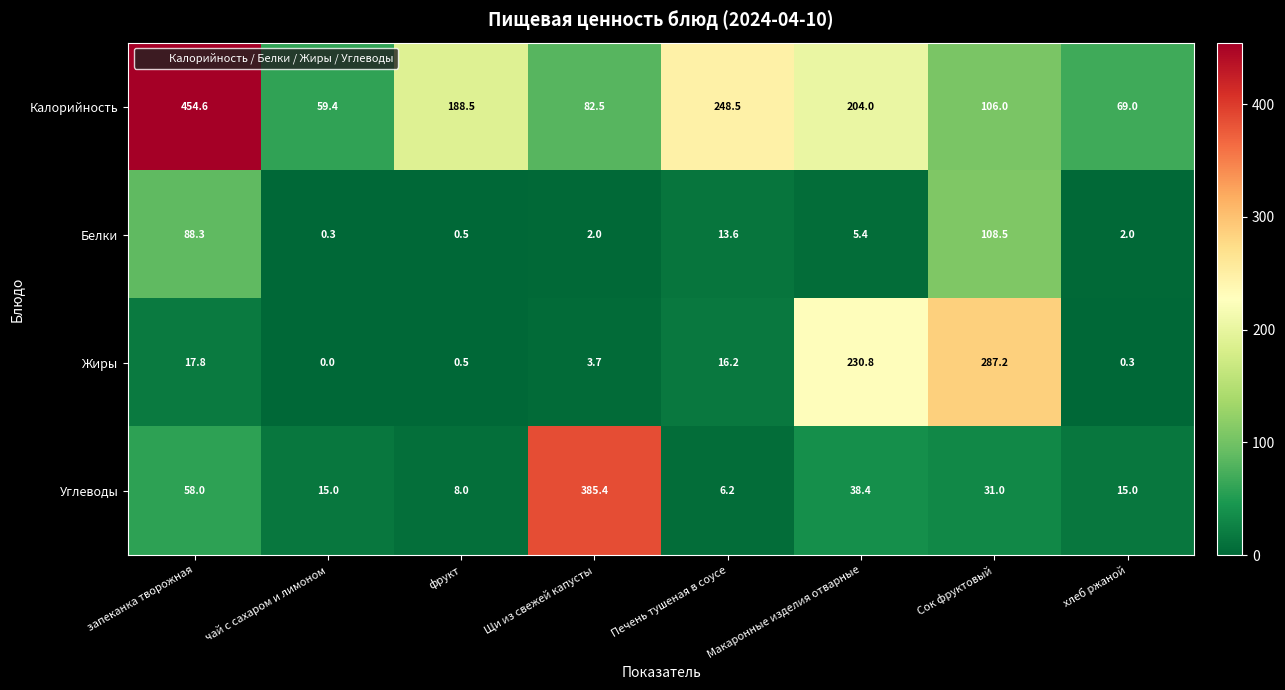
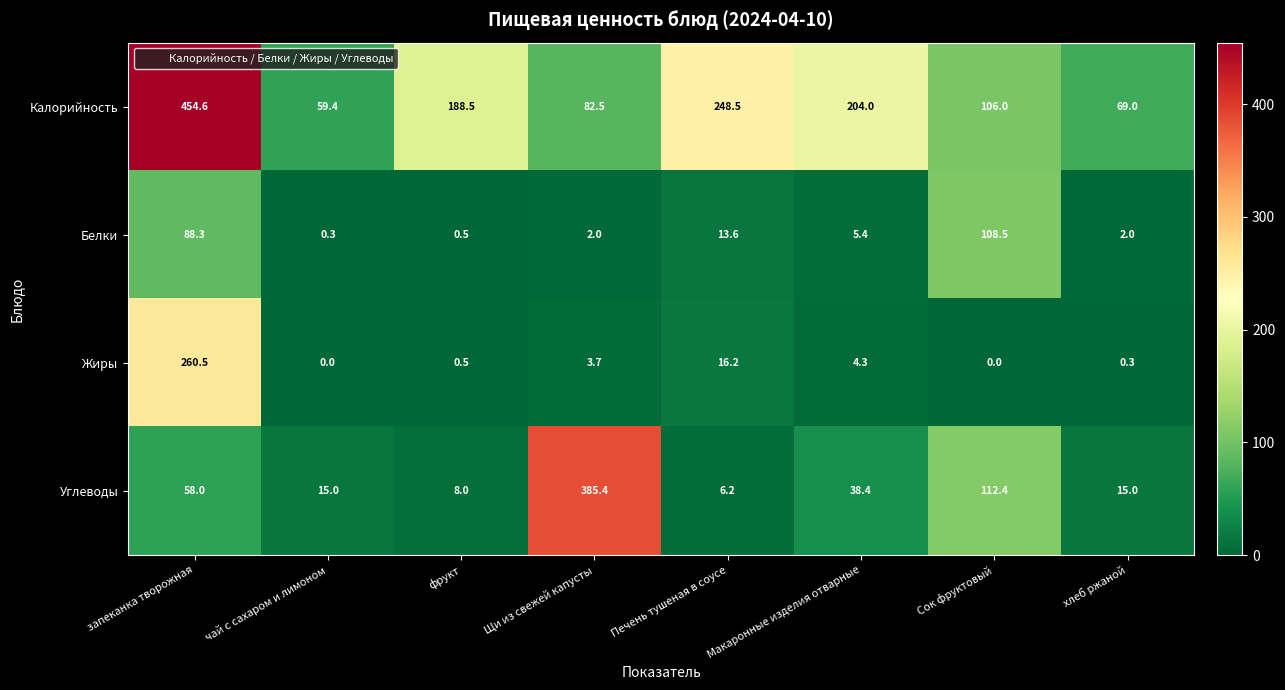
  {
    "Калорийность": {
      "запеканка творожная": 454.6,
      "чай с сахаром и лимоном": 59.4,
      "фрукт": 188.5,
      "Щи из свежей капусты": 82.5,
      "Печень тушеная в соусе": 248.5,
      "Макаронные изделия отварные": 204.0,
      "Сок фруктовый": 106.0,
      "хлеб ржаной": 69.0
    },
    "Белки": {
      "запеканка творожная": 88.3,
      "чай с сахаром и лимоном": 0.3,
      "фрукт": 0.5,
      "Щи из свежей капусты": 2.0,
      "Печень тушеная в соусе": 13.6,
      "Макаронные изделия отварные": 5.4,
      "Сок фруктовый": 108.5,
      "хлеб ржаной": 2.0
    },
    "Жиры": {
-     "запеканка творожная": 17.8,
+     "запеканка творожная": 260.5,
      "чай с сахаром и лимоном": 0.0,
      "фрукт": 0.5,
      "Щи из свежей капусты": 3.7,
      "Печень тушеная в соусе": 16.2,
-     "Макаронные изделия отварные": 230.8,
-     "Сок фруктовый": 287.2,
+     "Макаронные изделия отварные": 4.3,
+     "Сок фруктовый": 0.0,
      "хлеб ржаной": 0.3
    },
    "Углеводы": {
      "запеканка творожная": 58.0,
      "чай с сахаром и лимоном": 15.0,
      "фрукт": 8.0,
      "Щи из свежей капусты": 385.4,
      "Печень тушеная в соусе": 6.2,
      "Макаронные изделия отварные": 38.4,
-     "Сок фруктовый": 31.0,
+     "Сок фруктовый": 112.4,
      "хлеб ржаной": 15.0
    }
  }
